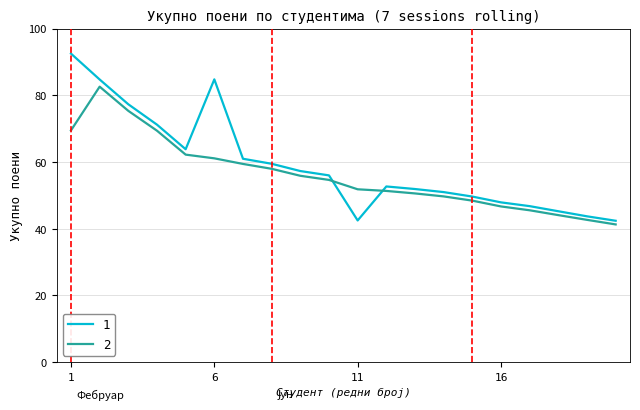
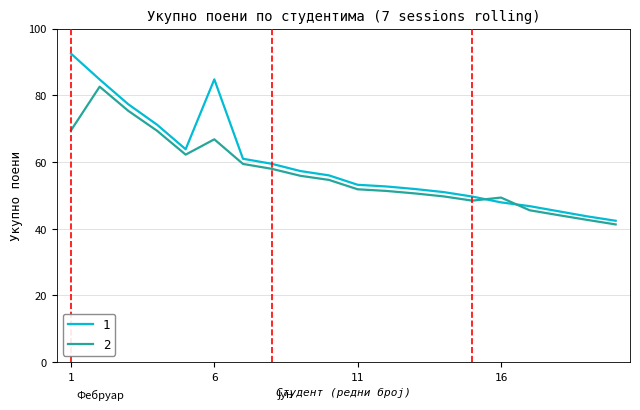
  {
    "1": {
      "1": 92,
      "6": 85,
-     "11": 42,
+     "11": 53,
      "16": 48
    },
    "2": {
      "1": 69,
-     "6": 61,
+     "6": 67,
      "11": 52,
-     "16": 47
+     "16": 49
    }
  }
